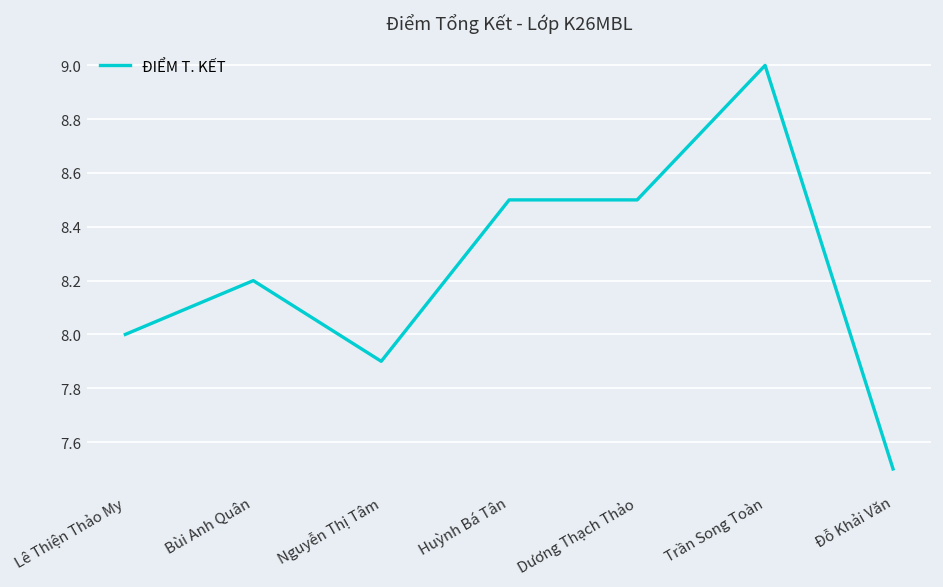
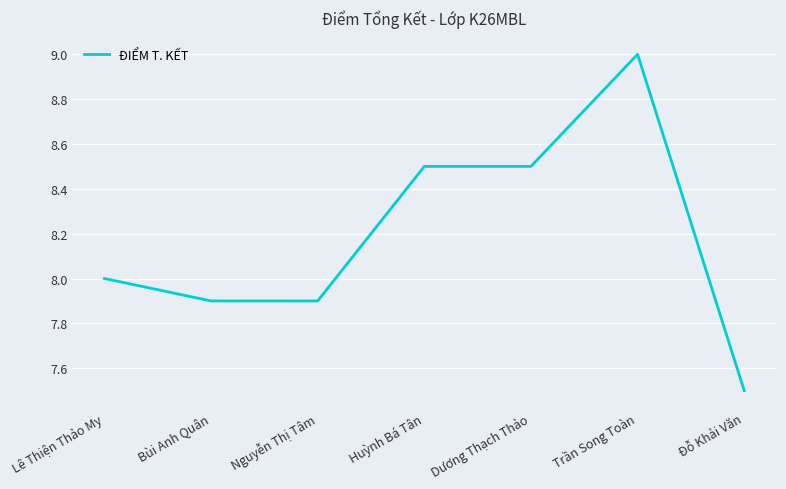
  {
    "Lê Thiện Thảo My": 8.0,
-   "Bùi Anh Quân": 8.2,
+   "Bùi Anh Quân": 7.9,
    "Nguyễn Thị Tâm": 7.9,
    "Huỳnh Bá Tân": 8.5,
    "Dương Thạch Thảo": 8.5,
    "Trần Song Toàn": 9.0,
    "Đỗ Khải Văn": 7.5
  }
